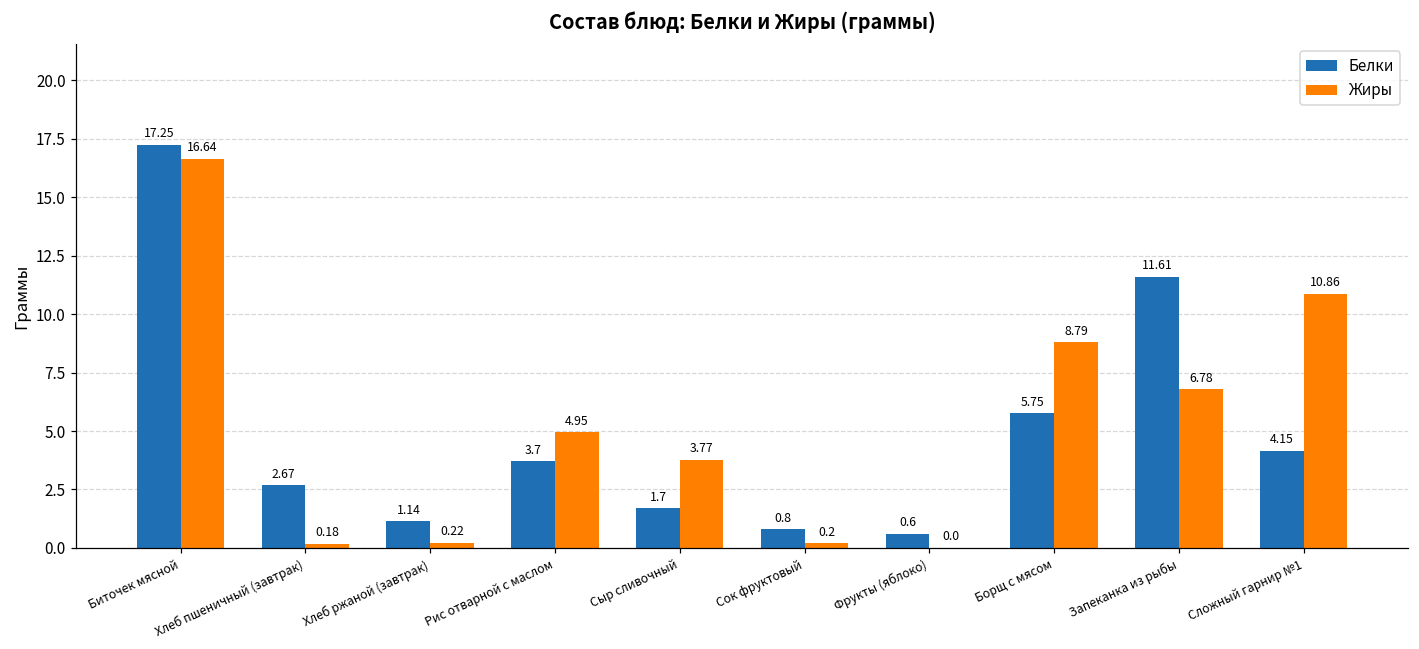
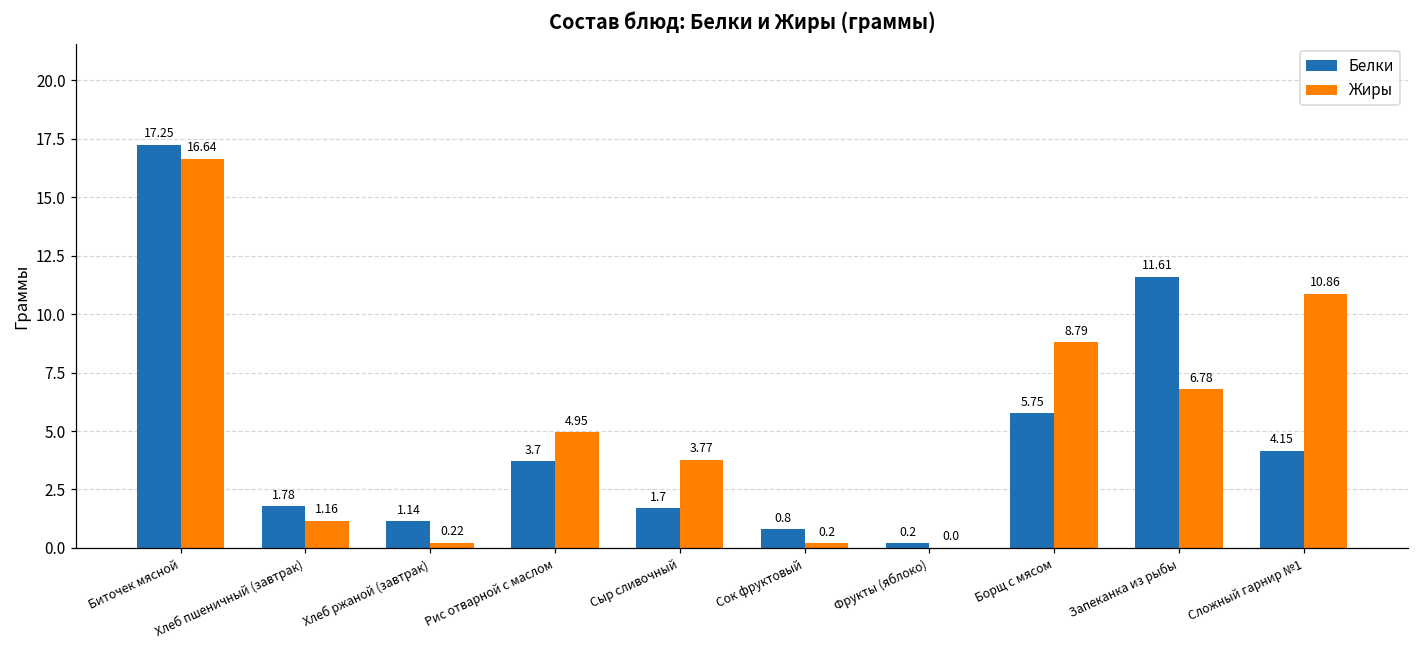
  {
    "Белки": {
      "Биточек мясной": 17.25,
-     "Хлеб пшеничный (завтрак)": 2.67,
+     "Хлеб пшеничный (завтрак)": 1.78,
      "Хлеб ржаной (завтрак)": 1.14,
      "Рис отварной с маслом": 3.7,
      "Сыр сливочный": 1.7,
      "Сок фруктовый": 0.8,
-     "Фрукты (яблоко)": 0.6,
+     "Фрукты (яблоко)": 0.2,
      "Борщ с мясом": 5.75,
      "Запеканка из рыбы": 11.61,
      "Сложный гарнир №1": 4.15
    },
    "Жиры": {
      "Биточек мясной": 16.64,
-     "Хлеб пшеничный (завтрак)": 0.18,
+     "Хлеб пшеничный (завтрак)": 1.16,
      "Хлеб ржаной (завтрак)": 0.22,
      "Рис отварной с маслом": 4.95,
      "Сыр сливочный": 3.77,
      "Сок фруктовый": 0.2,
      "Фрукты (яблоко)": 0.0,
      "Борщ с мясом": 8.79,
      "Запеканка из рыбы": 6.78,
      "Сложный гарнир №1": 10.86
    }
  }
